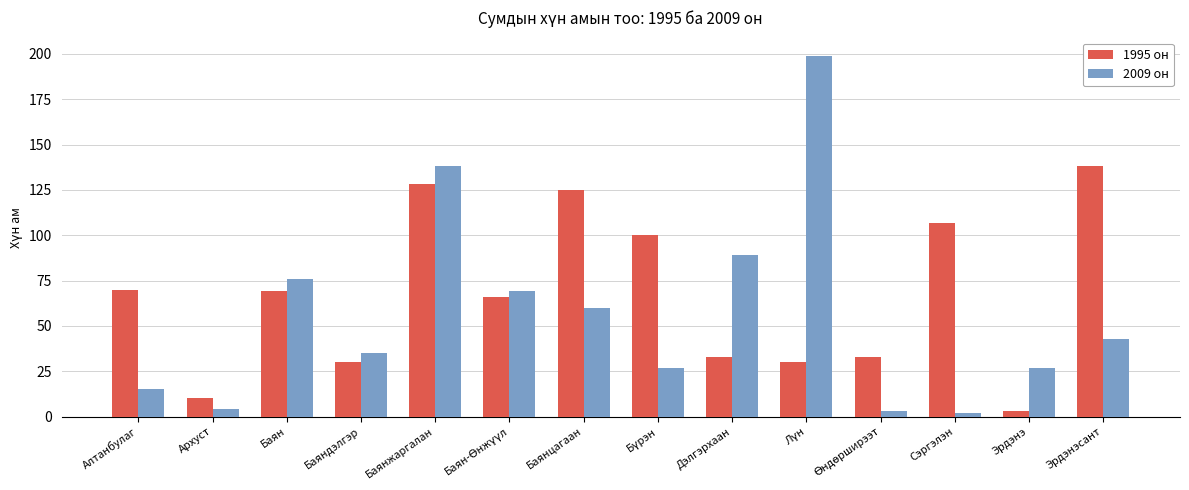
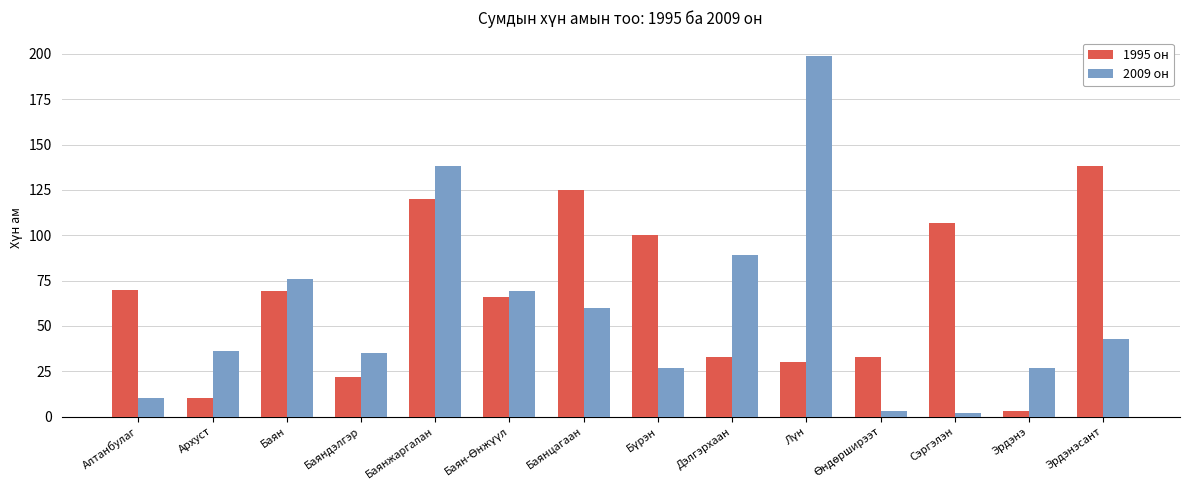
  {
    "1995 он": {
      "Алтанбулаг": 70,
      "Архуст": 10,
      "Баян": 69,
-     "Баяндэлгэр": 30,
-     "Баянжаргалан": 128,
+     "Баяндэлгэр": 22,
+     "Баянжаргалан": 120,
      "Баян-Өнжүүл": 66,
      "Баянцагаан": 125,
      "Бүрэн": 100,
      "Дэлгэрхаан": 33,
      "Лүн": 30,
      "Өндөрширээт": 33,
      "Сэргэлэн": 107,
      "Эрдэнэ": 3,
      "Эрдэнэсант": 138
    },
    "2009 он": {
-     "Алтанбулаг": 15,
-     "Архуст": 4,
+     "Алтанбулаг": 10,
+     "Архуст": 36,
      "Баян": 76,
      "Баяндэлгэр": 35,
      "Баянжаргалан": 138,
      "Баян-Өнжүүл": 69,
      "Баянцагаан": 60,
      "Бүрэн": 27,
      "Дэлгэрхаан": 89,
      "Лүн": 199,
      "Өндөрширээт": 3,
      "Сэргэлэн": 2,
      "Эрдэнэ": 27,
      "Эрдэнэсант": 43
    }
  }
